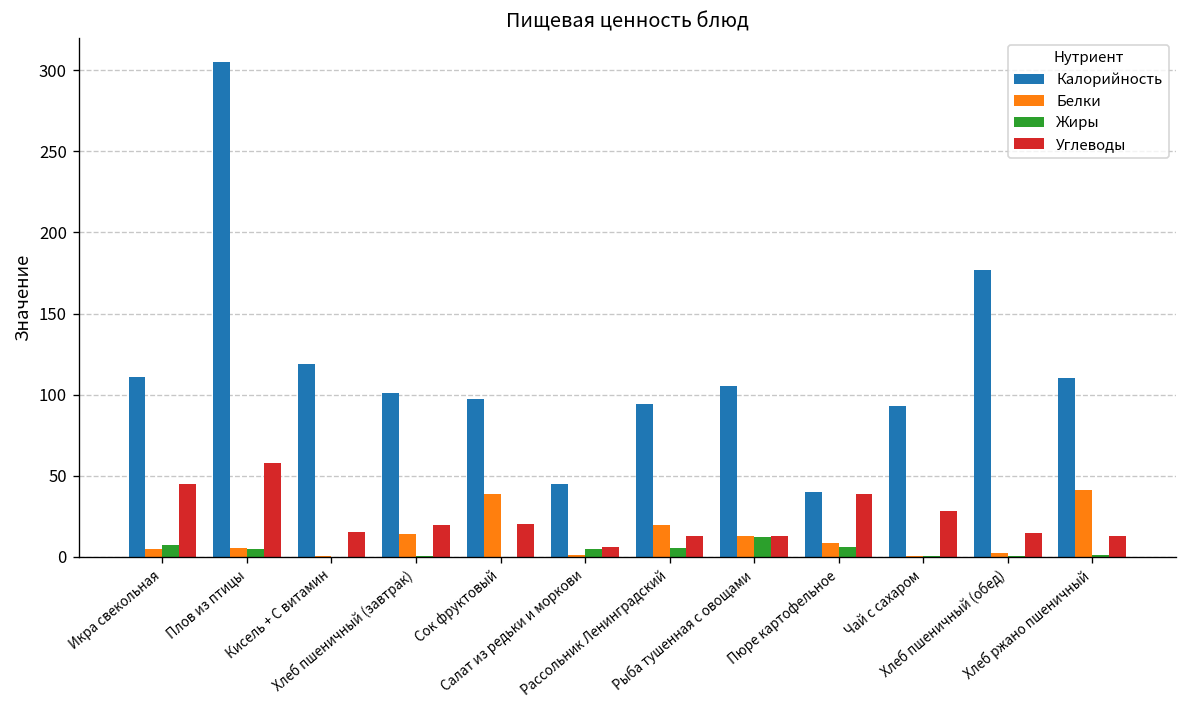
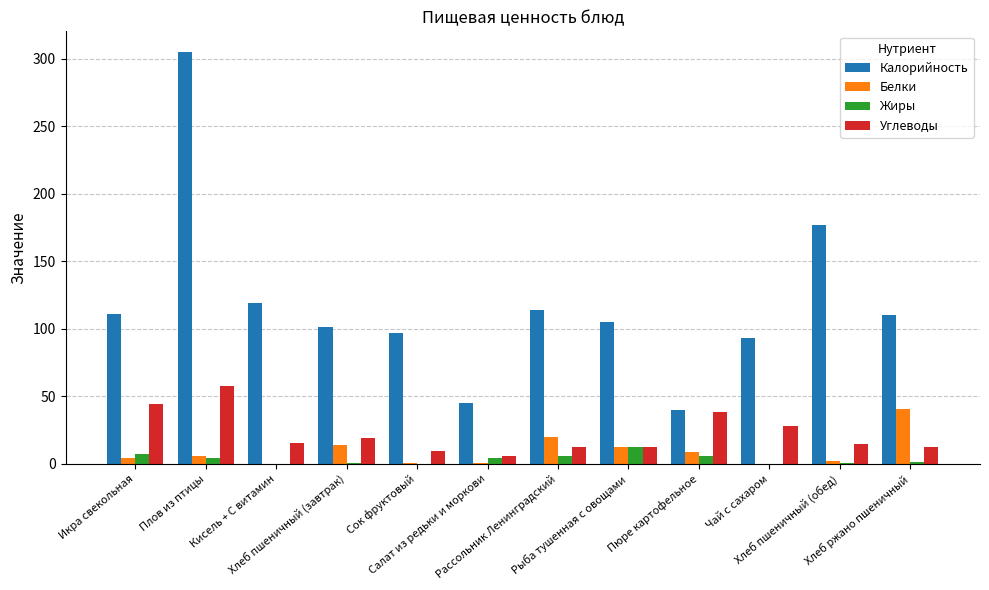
  {
    "Калорийность": {
      "Икра свекольная": 111,
      "Плов из птицы": 305,
      "Кисель + С витамин": 119,
      "Хлеб пшеничный (завтрак)": 101,
      "Сок фруктовый": 97,
      "Салат из редьки и моркови": 45,
-     "Рассольник Ленинградский": 94,
+     "Рассольник Ленинградский": 114,
      "Рыба тушенная с овощами": 105,
      "Пюре картофельное": 40,
      "Чай с сахаром": 93,
      "Хлеб пшеничный (обед)": 177,
      "Хлеб ржано пшеничный": 110
    },
    "Белки": {
      "Икра свекольная": 5,
      "Плов из птицы": 6,
      "Хлеб пшеничный (завтрак)": 14,
-     "Сок фруктовый": 38,
+     "Сок фруктовый": 1,
      "Рассольник Ленинградский": 20,
      "Рыба тушенная с овощами": 13,
      "Пюре картофельное": 9,
      "Хлеб пшеничный (обед)": 2,
      "Хлеб ржано пшеничный": 41
    },
    "Жиры": {
      "Икра свекольная": 7,
      "Плов из птицы": 5,
      "Сок фруктовый": 0,
      "Салат из редьки и моркови": 5,
      "Рассольник Ленинградский": 6,
      "Рыба тушенная с овощами": 12,
      "Пюре картофельное": 6
    },
    "Углеводы": {
      "Икра свекольная": 45,
      "Плов из птицы": 58,
      "Кисель + С витамин": 15,
      "Хлеб пшеничный (завтрак)": 20,
-     "Сок фруктовый": 20,
+     "Сок фруктовый": 10,
      "Салат из редьки и моркови": 6,
      "Рассольник Ленинградский": 13,
      "Рыба тушенная с овощами": 13,
      "Пюре картофельное": 39,
      "Чай с сахаром": 28,
      "Хлеб пшеничный (обед)": 15,
      "Хлеб ржано пшеничный": 13
    }
  }
